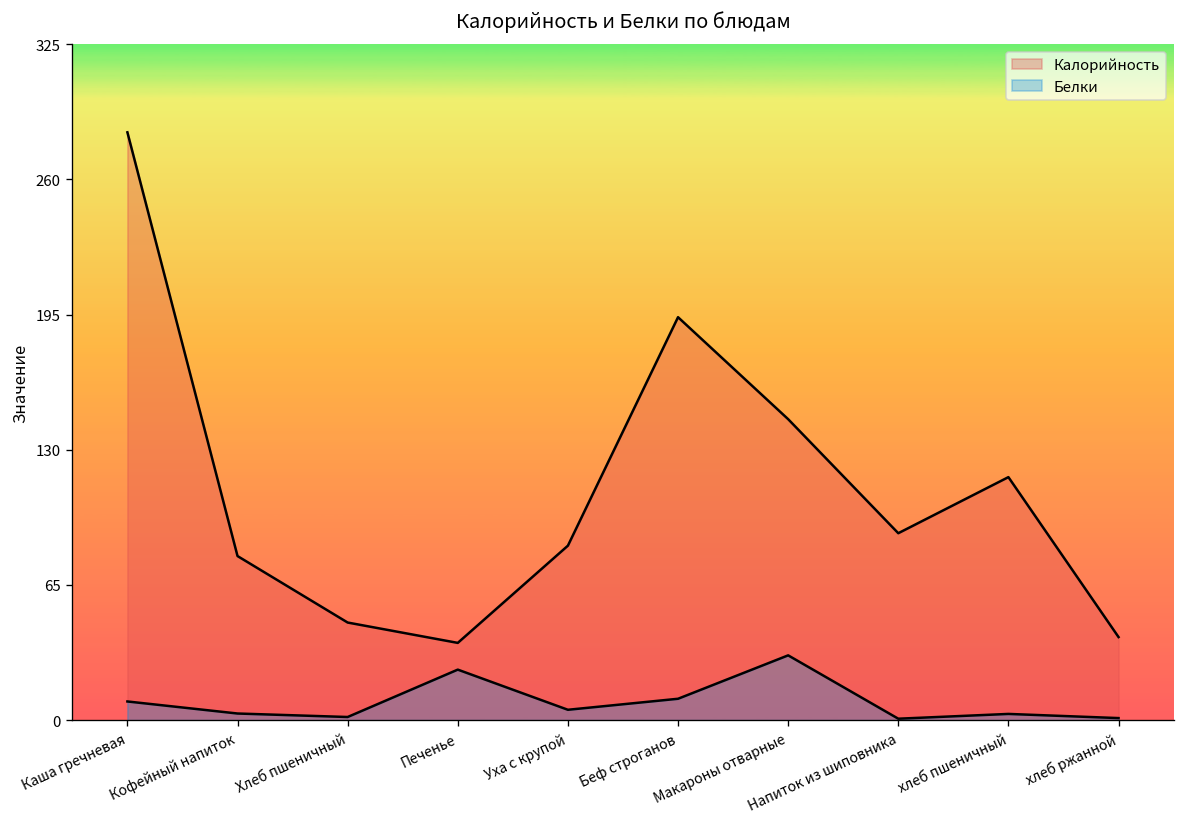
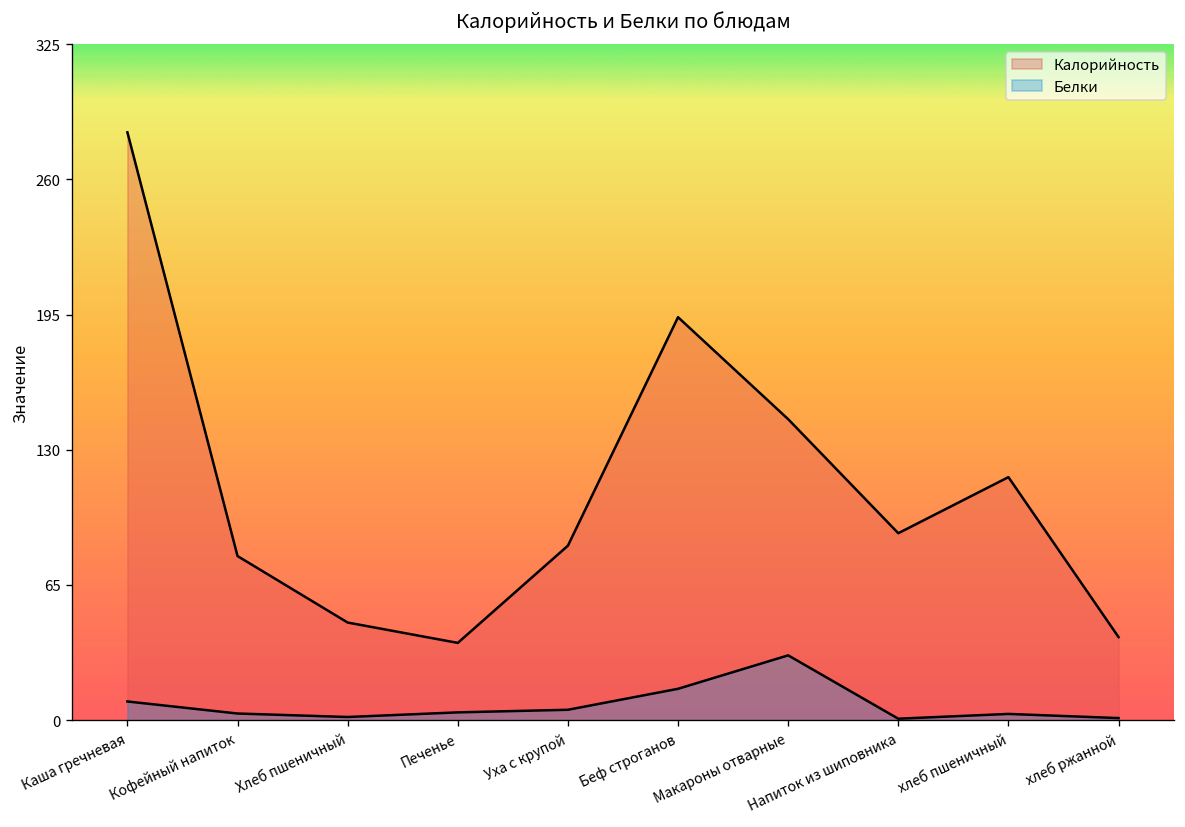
  {
    "Калорийность": {
      "Каша гречневая": 283,
      "Кофейный напиток": 79,
      "Хлеб пшеничный": 47,
      "Печенье": 37,
      "Уха с крупой": 84,
      "Беф строганов": 194,
      "Макароны отварные": 145,
      "Напиток из шиповника": 90,
      "хлеб пшеничный": 117,
      "хлеб ржанной": 40
    },
    "Белки": {
      "Каша гречневая": 9,
      "Кофейный напиток": 3,
      "Хлеб пшеничный": 2,
-     "Печенье": 24,
+     "Печенье": 4,
      "Уха с крупой": 5,
-     "Беф строганов": 10,
+     "Беф строганов": 15,
      "Макароны отварные": 31,
      "Напиток из шиповника": 1,
      "хлеб пшеничный": 3,
      "хлеб ржанной": 1
    }
  }
